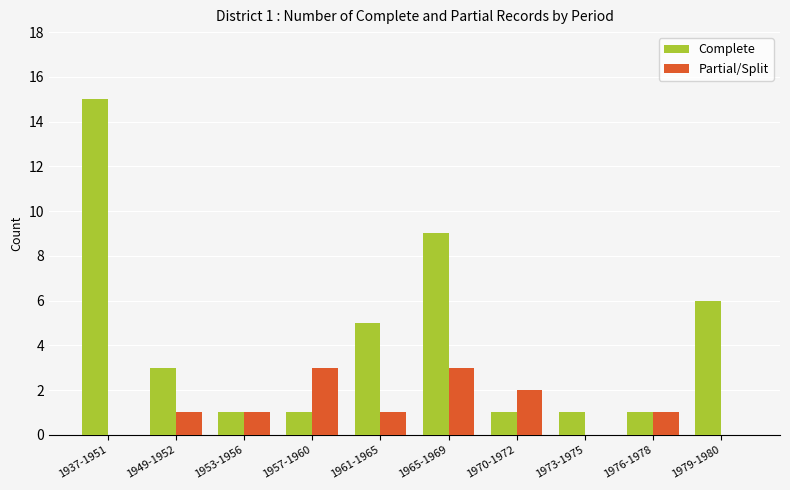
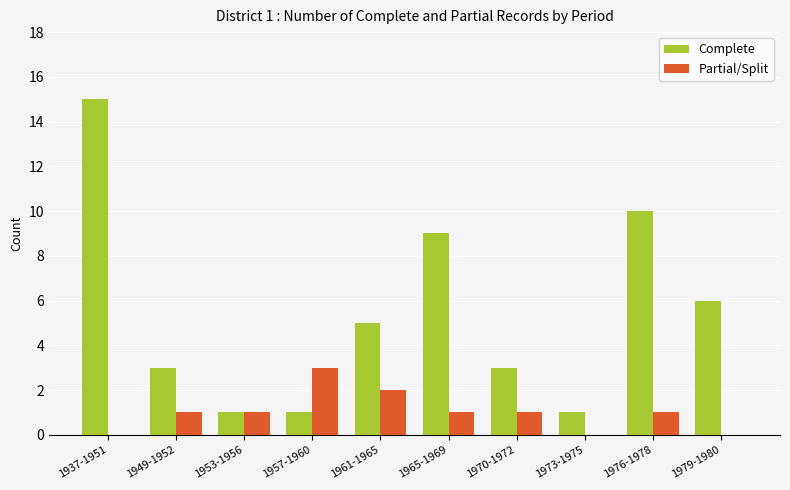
  {
    "Complete": {
      "1937-1951": 15,
      "1949-1952": 3,
      "1953-1956": 1,
      "1957-1960": 1,
      "1961-1965": 5,
      "1965-1969": 9,
-     "1970-1972": 1,
+     "1970-1972": 3,
      "1973-1975": 1,
-     "1976-1978": 1,
+     "1976-1978": 10,
      "1979-1980": 6
    },
    "Partial/Split": {
      "1937-1951": 0,
      "1949-1952": 1,
      "1953-1956": 1,
      "1957-1960": 3,
-     "1961-1965": 1,
-     "1965-1969": 3,
-     "1970-1972": 2,
+     "1961-1965": 2,
+     "1965-1969": 1,
+     "1970-1972": 1,
      "1973-1975": 0,
      "1976-1978": 1,
      "1979-1980": 0
    }
  }
